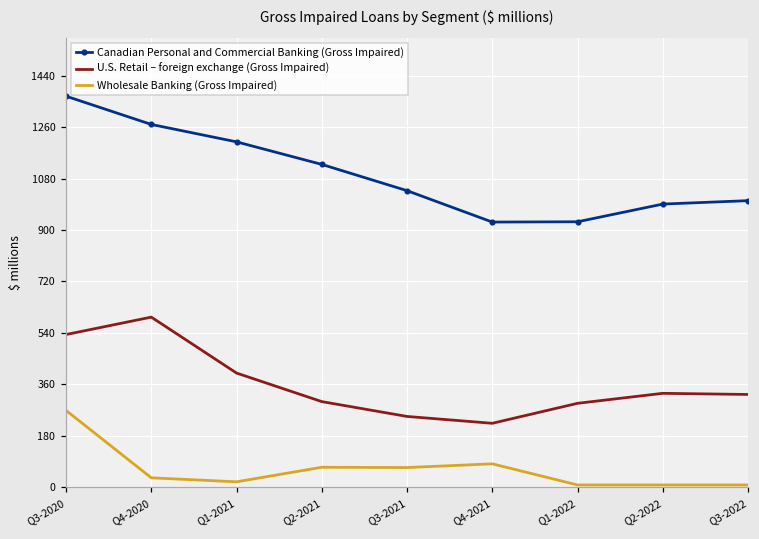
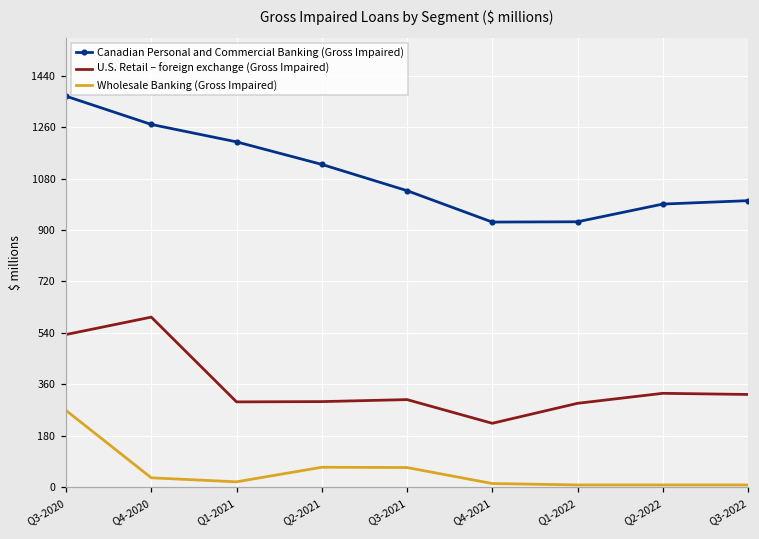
  {
    "Canadian Personal and Commercial Banking (Gross Impaired)": {
      "Q3-2020": 1370,
      "Q4-2020": 1270,
      "Q1-2021": 1210,
      "Q2-2021": 1130,
      "Q3-2021": 1040,
      "Q4-2021": 930,
      "Q1-2022": 930,
      "Q2-2022": 990,
      "Q3-2022": 1000
    },
    "U.S. Retail – foreign exchange (Gross Impaired)": {
      "Q3-2020": 530,
      "Q4-2020": 600,
-     "Q1-2021": 400,
+     "Q1-2021": 300,
      "Q2-2021": 300,
-     "Q3-2021": 250,
+     "Q3-2021": 310,
      "Q4-2021": 220,
      "Q1-2022": 290,
      "Q2-2022": 330,
      "Q3-2022": 320
    },
    "Wholesale Banking (Gross Impaired)": {
      "Q3-2020": 270,
      "Q4-2020": 30,
      "Q1-2021": 20,
      "Q2-2021": 70,
      "Q3-2021": 70,
-     "Q4-2021": 80,
+     "Q4-2021": 10,
      "Q1-2022": 10,
      "Q2-2022": 10,
      "Q3-2022": 10
    }
  }
